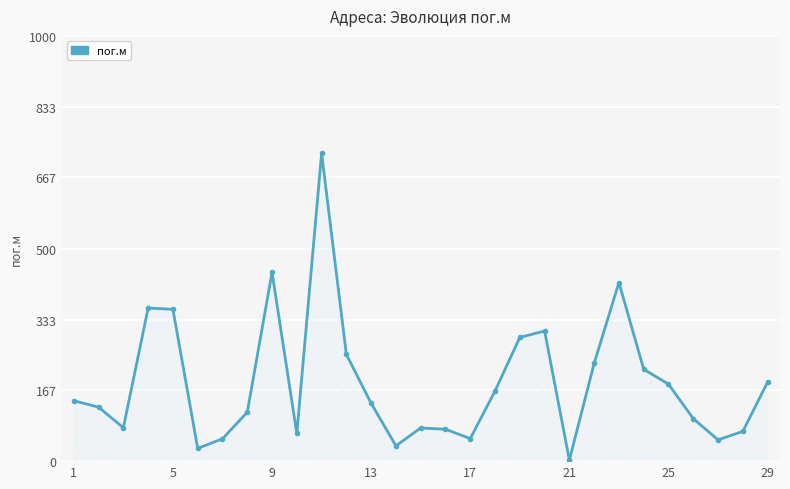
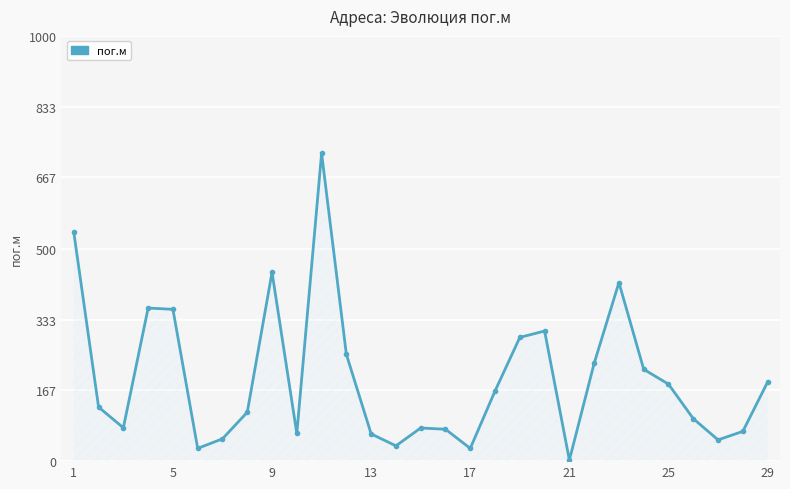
  {
-   "1": 140,
+   "1": 540,
    "5": 360,
    "9": 440,
-   "13": 140,
-   "17": 50,
+   "13": 60,
+   "17": 30,
    "21": 0,
    "25": 180,
    "29": 190
  }
